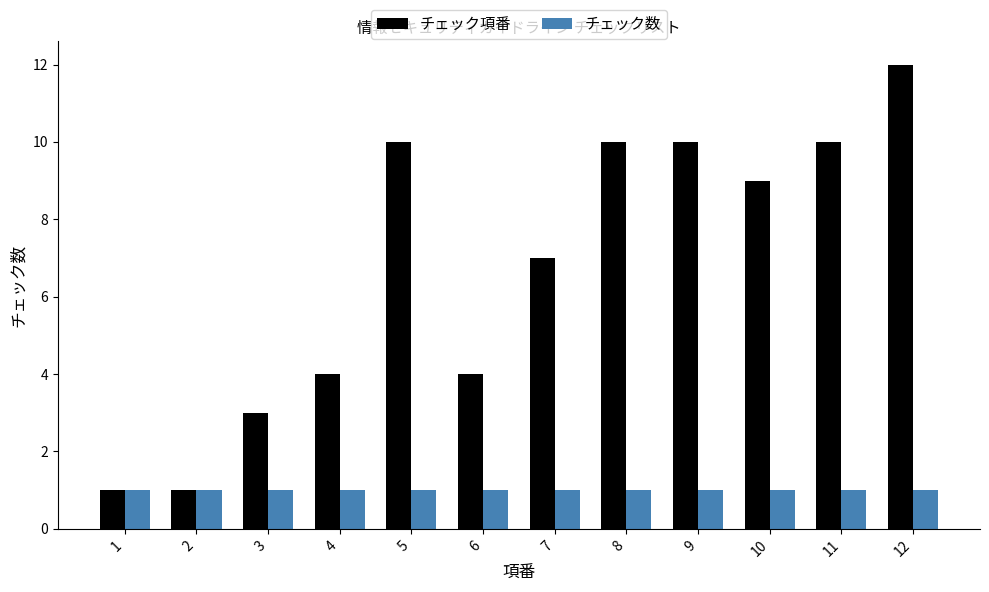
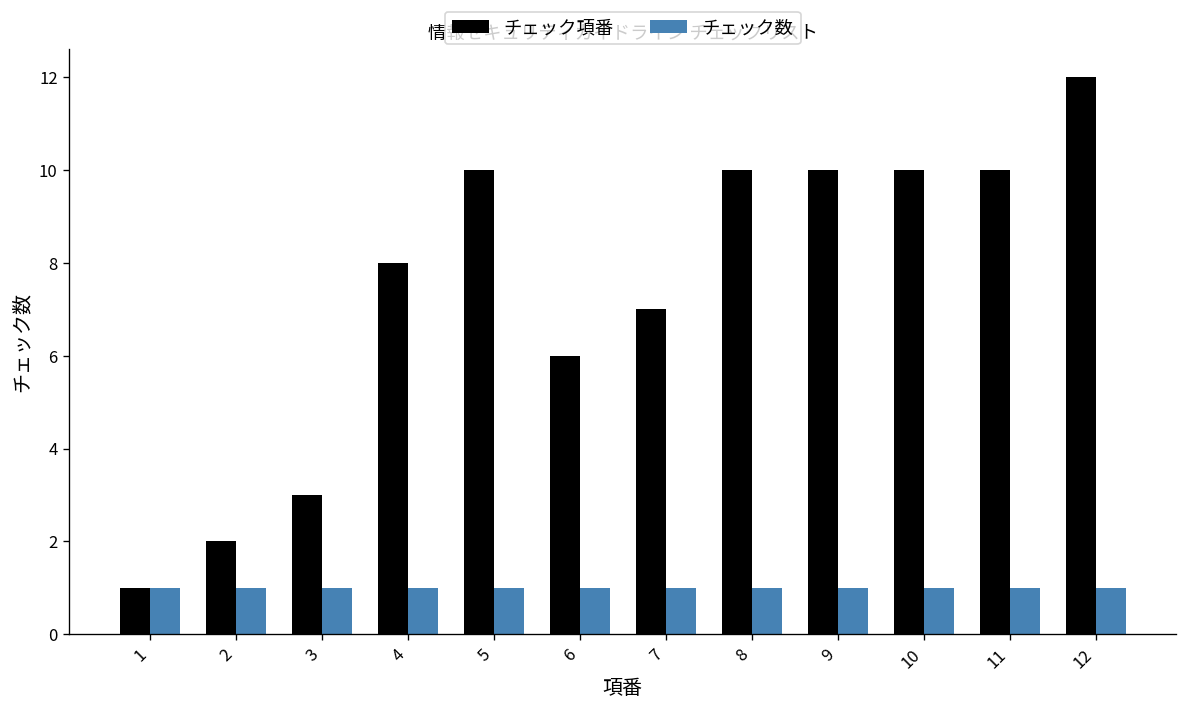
  {
    "チェック項番": {
      "1": 1,
-     "2": 1,
+     "2": 2,
      "3": 3,
-     "4": 4,
+     "4": 8,
      "5": 10,
-     "6": 4,
+     "6": 6,
      "7": 7,
      "8": 10,
      "9": 10,
-     "10": 9,
+     "10": 10,
      "11": 10,
      "12": 12
    },
    "チェック数": {
      "1": 1,
      "2": 1,
      "3": 1,
      "4": 1,
      "5": 1,
      "6": 1,
      "7": 1,
      "8": 1,
      "9": 1,
      "10": 1,
      "11": 1,
      "12": 1
    }
  }
